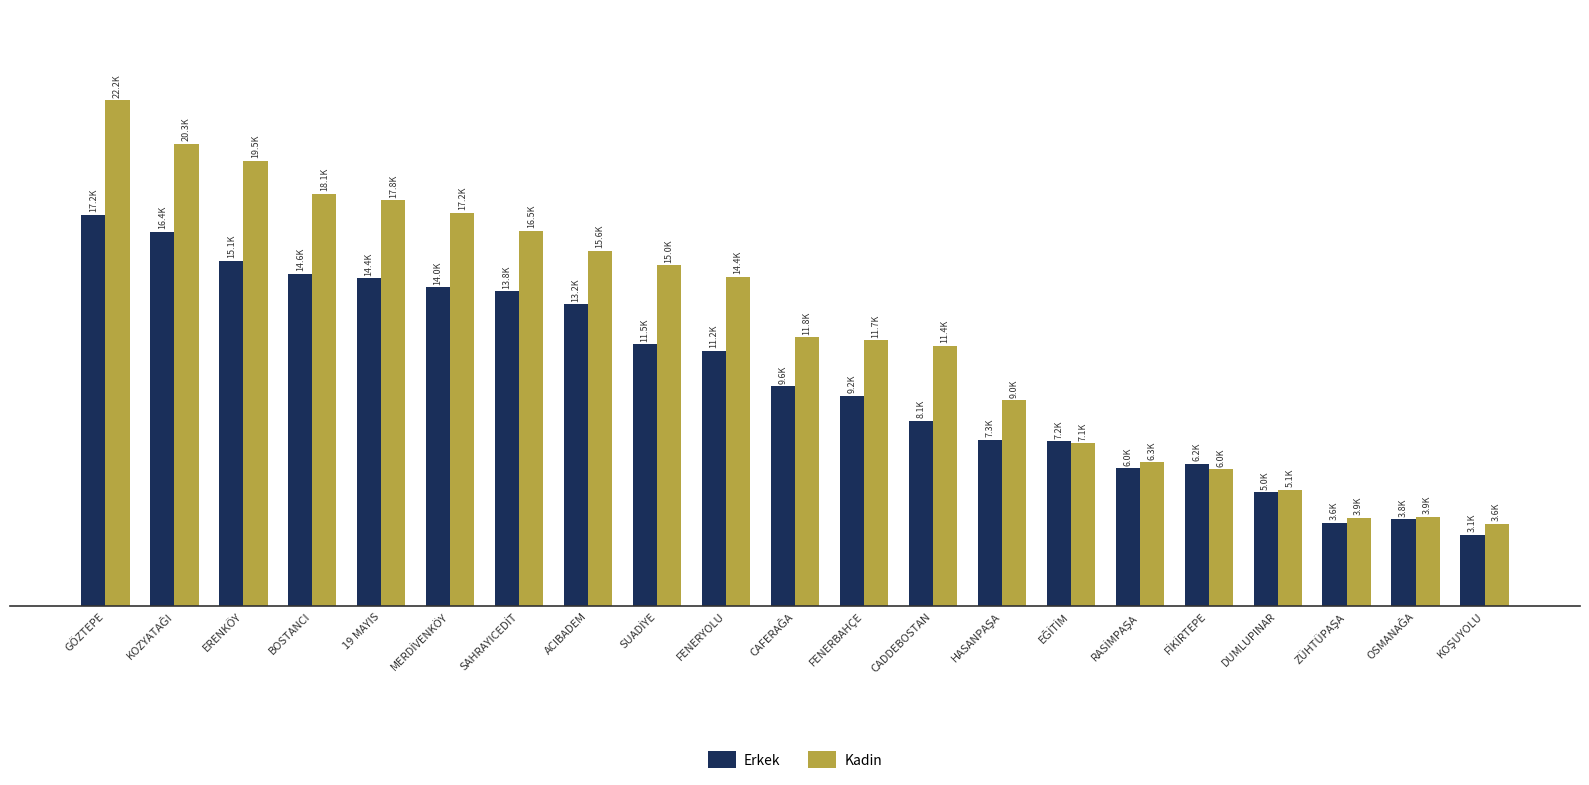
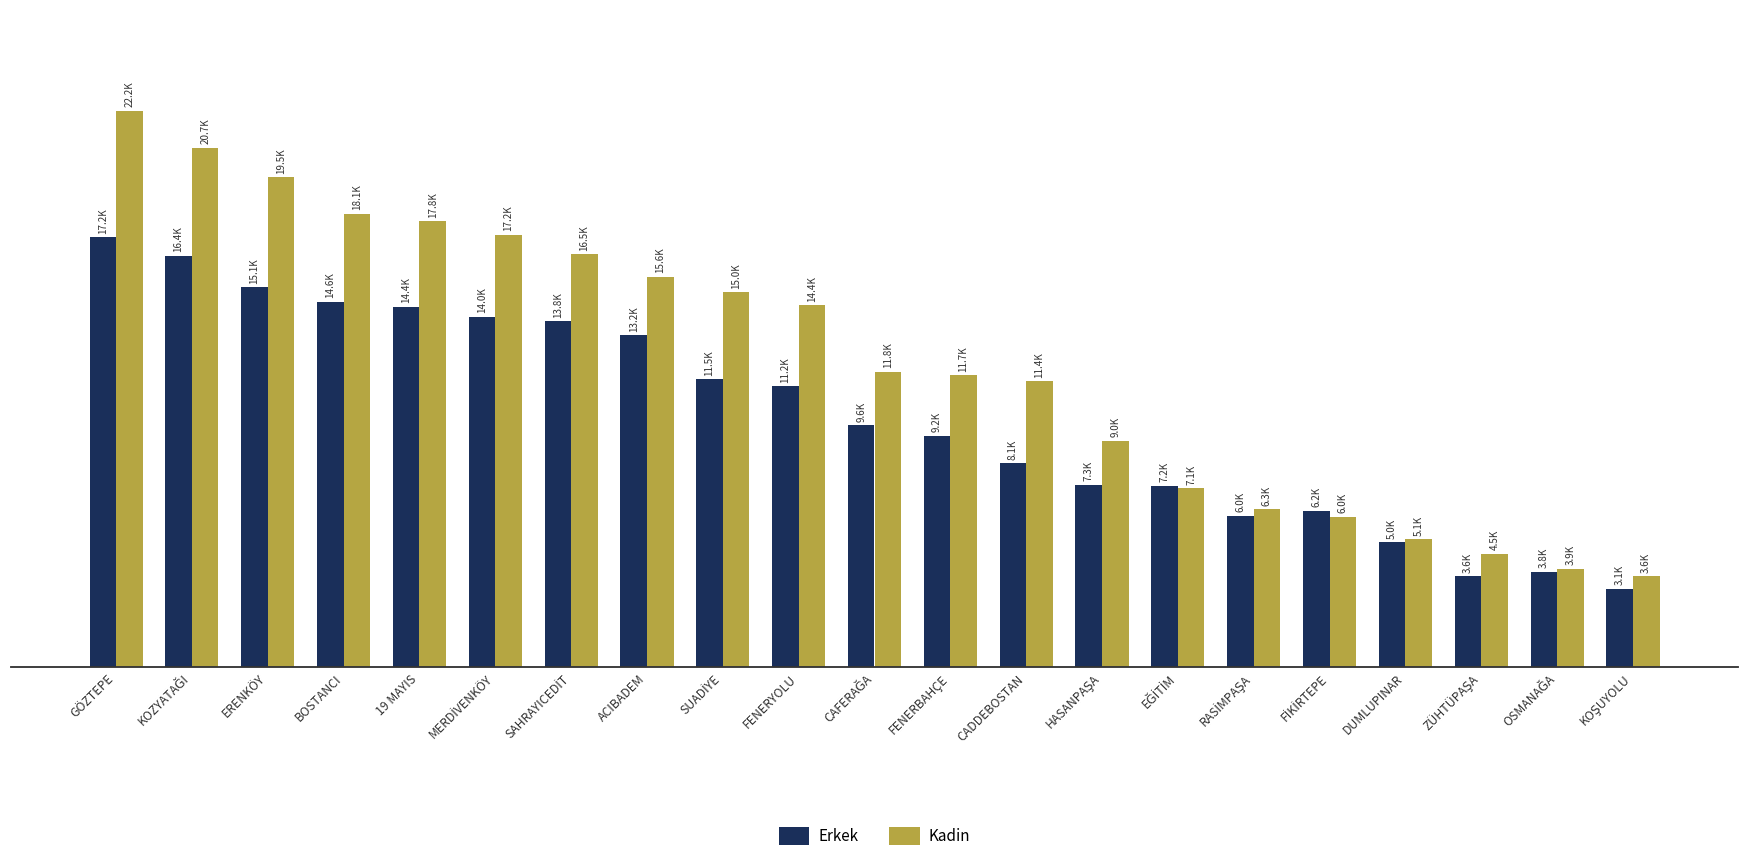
  {
    "Erkek": {
      "GÖZTEPE": "17.2K",
      "KOZYATAĞI": "16.4K",
      "ERENKÖY": "15.1K",
      "BOSTANCI": "14.6K",
      "19 MAYIS": "14.4K",
      "MERDİVENKÖY": "14.0K",
      "SAHRAYICEDİT": "13.8K",
      "ACIBADEM": "13.2K",
      "SUADİYE": "11.5K",
      "FENERYOLU": "11.2K",
      "CAFERAĞA": "9.6K",
      "FENERBAHÇE": "9.2K",
      "CADDEBOSTAN": "8.1K",
      "HASANPAŞA": "7.3K",
      "EĞİTİM": "7.2K",
      "RASİMPAŞA": "6.0K",
      "FİKİRTEPE": "6.2K",
      "DUMLUPINAR": "5.0K",
      "ZÜHTÜPAŞA": "3.6K",
      "OSMANAĞA": "3.8K",
      "KOŞUYOLU": "3.1K"
    },
    "Kadin": {
      "GÖZTEPE": "22.2K",
-     "KOZYATAĞI": "20.3K",
+     "KOZYATAĞI": "20.7K",
      "ERENKÖY": "19.5K",
      "BOSTANCI": "18.1K",
      "19 MAYIS": "17.8K",
      "MERDİVENKÖY": "17.2K",
      "SAHRAYICEDİT": "16.5K",
      "ACIBADEM": "15.6K",
      "SUADİYE": "15.0K",
      "FENERYOLU": "14.4K",
      "CAFERAĞA": "11.8K",
      "FENERBAHÇE": "11.7K",
      "CADDEBOSTAN": "11.4K",
      "HASANPAŞA": "9.0K",
      "EĞİTİM": "7.1K",
      "RASİMPAŞA": "6.3K",
      "FİKİRTEPE": "6.0K",
      "DUMLUPINAR": "5.1K",
-     "ZÜHTÜPAŞA": "3.9K",
+     "ZÜHTÜPAŞA": "4.5K",
      "OSMANAĞA": "3.9K",
      "KOŞUYOLU": "3.6K"
    }
  }
